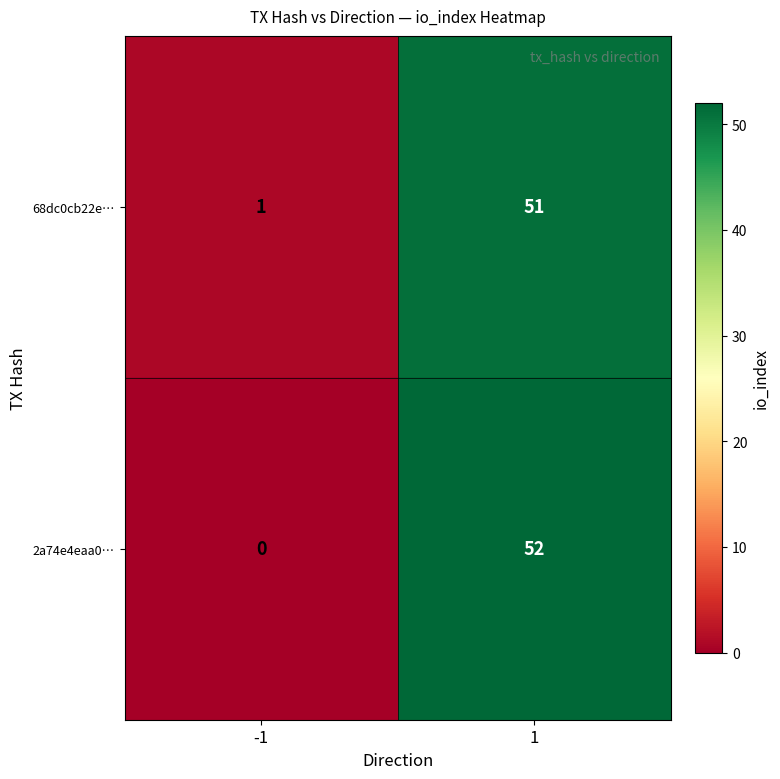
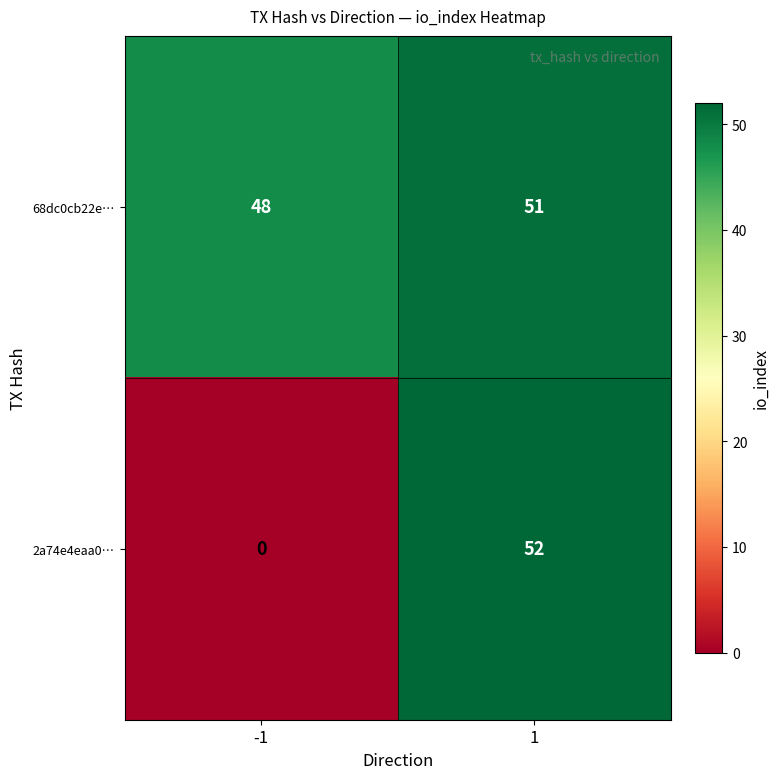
  {
    "68dc0cb22e…": {
-     "-1": 1
+     "-1": 48
    },
    "2a74e4eaa0…": {
      "-1": 0,
      "1": 52
    }
  }
